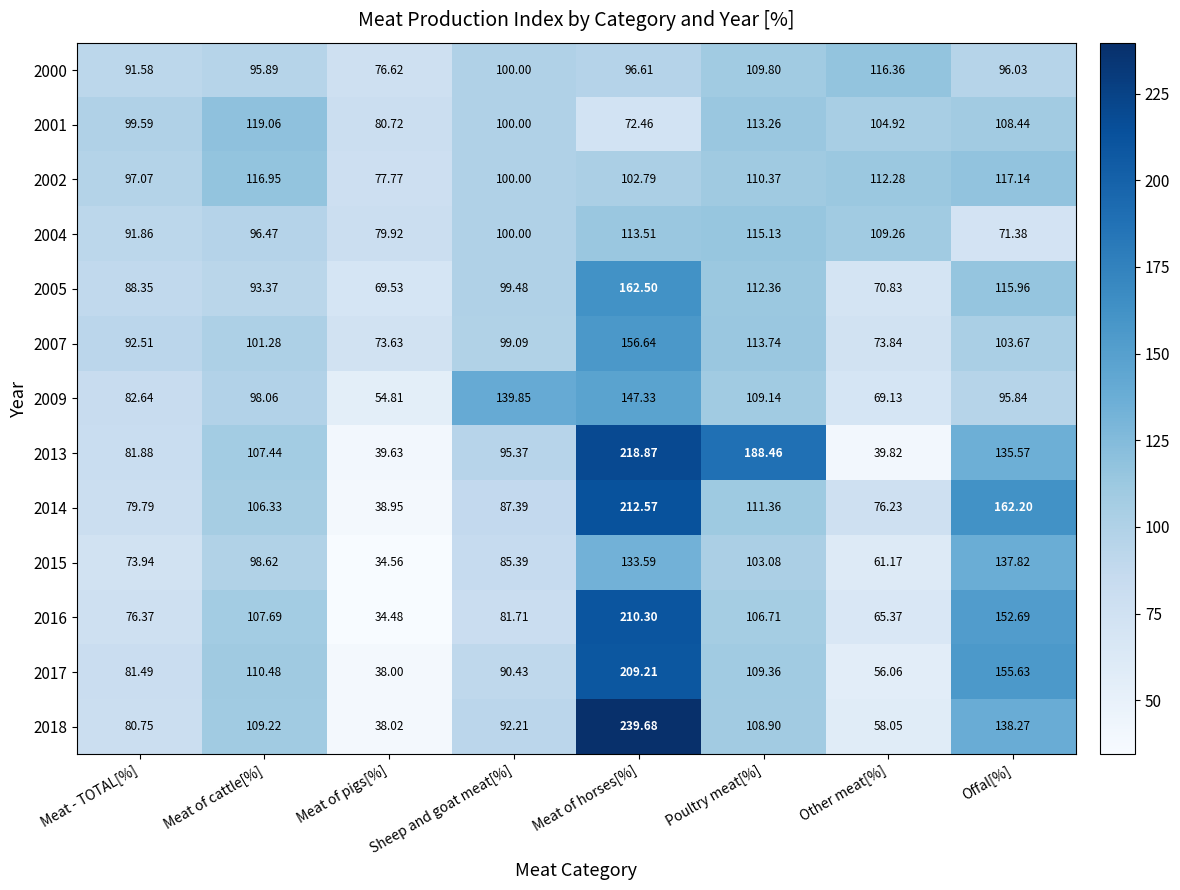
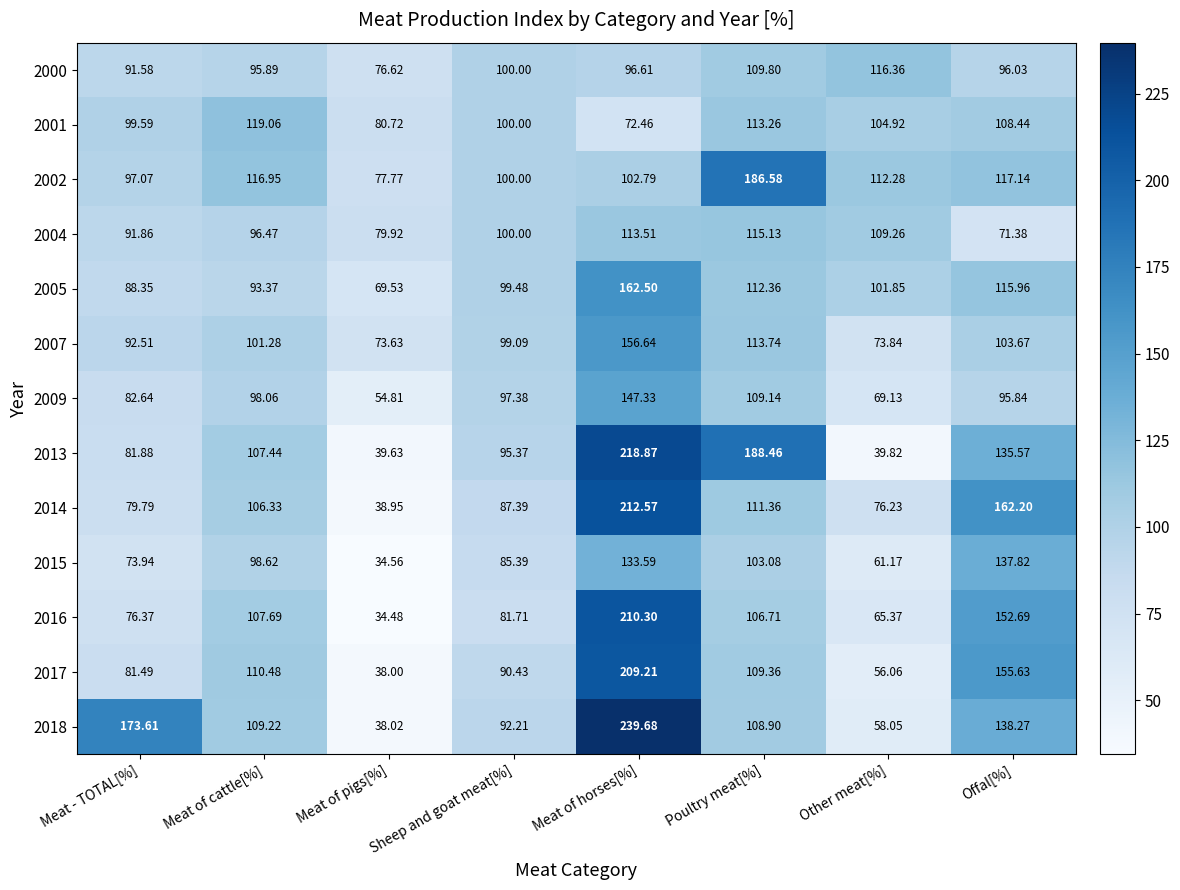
  {
    "2000": {
      "Meat - TOTAL[%]": 91.58,
      "Meat of cattle[%]": 95.89,
      "Meat of pigs[%]": 76.62,
      "Sheep and goat meat[%]": 100.00,
      "Meat of horses[%]": 96.61,
      "Poultry meat[%]": 109.80,
      "Other meat[%]": 116.36,
      "Offal[%]": 96.03
    },
    "2001": {
      "Meat - TOTAL[%]": 99.59,
      "Meat of cattle[%]": 119.06,
      "Meat of pigs[%]": 80.72,
      "Sheep and goat meat[%]": 100.00,
      "Meat of horses[%]": 72.46,
      "Poultry meat[%]": 113.26,
      "Other meat[%]": 104.92,
      "Offal[%]": 108.44
    },
    "2002": {
      "Meat - TOTAL[%]": 97.07,
      "Meat of cattle[%]": 116.95,
      "Meat of pigs[%]": 77.77,
      "Sheep and goat meat[%]": 100.00,
      "Meat of horses[%]": 102.79,
-     "Poultry meat[%]": 110.37,
+     "Poultry meat[%]": 186.58,
      "Other meat[%]": 112.28,
      "Offal[%]": 117.14
    },
    "2004": {
      "Meat - TOTAL[%]": 91.86,
      "Meat of cattle[%]": 96.47,
      "Meat of pigs[%]": 79.92,
      "Sheep and goat meat[%]": 100.00,
      "Meat of horses[%]": 113.51,
      "Poultry meat[%]": 115.13,
      "Other meat[%]": 109.26,
      "Offal[%]": 71.38
    },
    "2005": {
      "Meat - TOTAL[%]": 88.35,
      "Meat of cattle[%]": 93.37,
      "Meat of pigs[%]": 69.53,
      "Sheep and goat meat[%]": 99.48,
      "Meat of horses[%]": 162.50,
      "Poultry meat[%]": 112.36,
-     "Other meat[%]": 70.83,
+     "Other meat[%]": 101.85,
      "Offal[%]": 115.96
    },
    "2007": {
      "Meat - TOTAL[%]": 92.51,
      "Meat of cattle[%]": 101.28,
      "Meat of pigs[%]": 73.63,
      "Sheep and goat meat[%]": 99.09,
      "Meat of horses[%]": 156.64,
      "Poultry meat[%]": 113.74,
      "Other meat[%]": 73.84,
      "Offal[%]": 103.67
    },
    "2009": {
      "Meat - TOTAL[%]": 82.64,
      "Meat of cattle[%]": 98.06,
      "Meat of pigs[%]": 54.81,
-     "Sheep and goat meat[%]": 139.85,
+     "Sheep and goat meat[%]": 97.38,
      "Meat of horses[%]": 147.33,
      "Poultry meat[%]": 109.14,
      "Other meat[%]": 69.13,
      "Offal[%]": 95.84
    },
    "2013": {
      "Meat - TOTAL[%]": 81.88,
      "Meat of cattle[%]": 107.44,
      "Meat of pigs[%]": 39.63,
      "Sheep and goat meat[%]": 95.37,
      "Meat of horses[%]": 218.87,
      "Poultry meat[%]": 188.46,
      "Other meat[%]": 39.82,
      "Offal[%]": 135.57
    },
    "2014": {
      "Meat - TOTAL[%]": 79.79,
      "Meat of cattle[%]": 106.33,
      "Meat of pigs[%]": 38.95,
      "Sheep and goat meat[%]": 87.39,
      "Meat of horses[%]": 212.57,
      "Poultry meat[%]": 111.36,
      "Other meat[%]": 76.23,
      "Offal[%]": 162.20
    },
    "2015": {
      "Meat - TOTAL[%]": 73.94,
      "Meat of cattle[%]": 98.62,
      "Meat of pigs[%]": 34.56,
      "Sheep and goat meat[%]": 85.39,
      "Meat of horses[%]": 133.59,
      "Poultry meat[%]": 103.08,
      "Other meat[%]": 61.17,
      "Offal[%]": 137.82
    },
    "2016": {
      "Meat - TOTAL[%]": 76.37,
      "Meat of cattle[%]": 107.69,
      "Meat of pigs[%]": 34.48,
      "Sheep and goat meat[%]": 81.71,
      "Meat of horses[%]": 210.30,
      "Poultry meat[%]": 106.71,
      "Other meat[%]": 65.37,
      "Offal[%]": 152.69
    },
    "2017": {
      "Meat - TOTAL[%]": 81.49,
      "Meat of cattle[%]": 110.48,
      "Meat of pigs[%]": 38.00,
      "Sheep and goat meat[%]": 90.43,
      "Meat of horses[%]": 209.21,
      "Poultry meat[%]": 109.36,
      "Other meat[%]": 56.06,
      "Offal[%]": 155.63
    },
    "2018": {
-     "Meat - TOTAL[%]": 80.75,
+     "Meat - TOTAL[%]": 173.61,
      "Meat of cattle[%]": 109.22,
      "Meat of pigs[%]": 38.02,
      "Sheep and goat meat[%]": 92.21,
      "Meat of horses[%]": 239.68,
      "Poultry meat[%]": 108.90,
      "Other meat[%]": 58.05,
      "Offal[%]": 138.27
    }
  }
